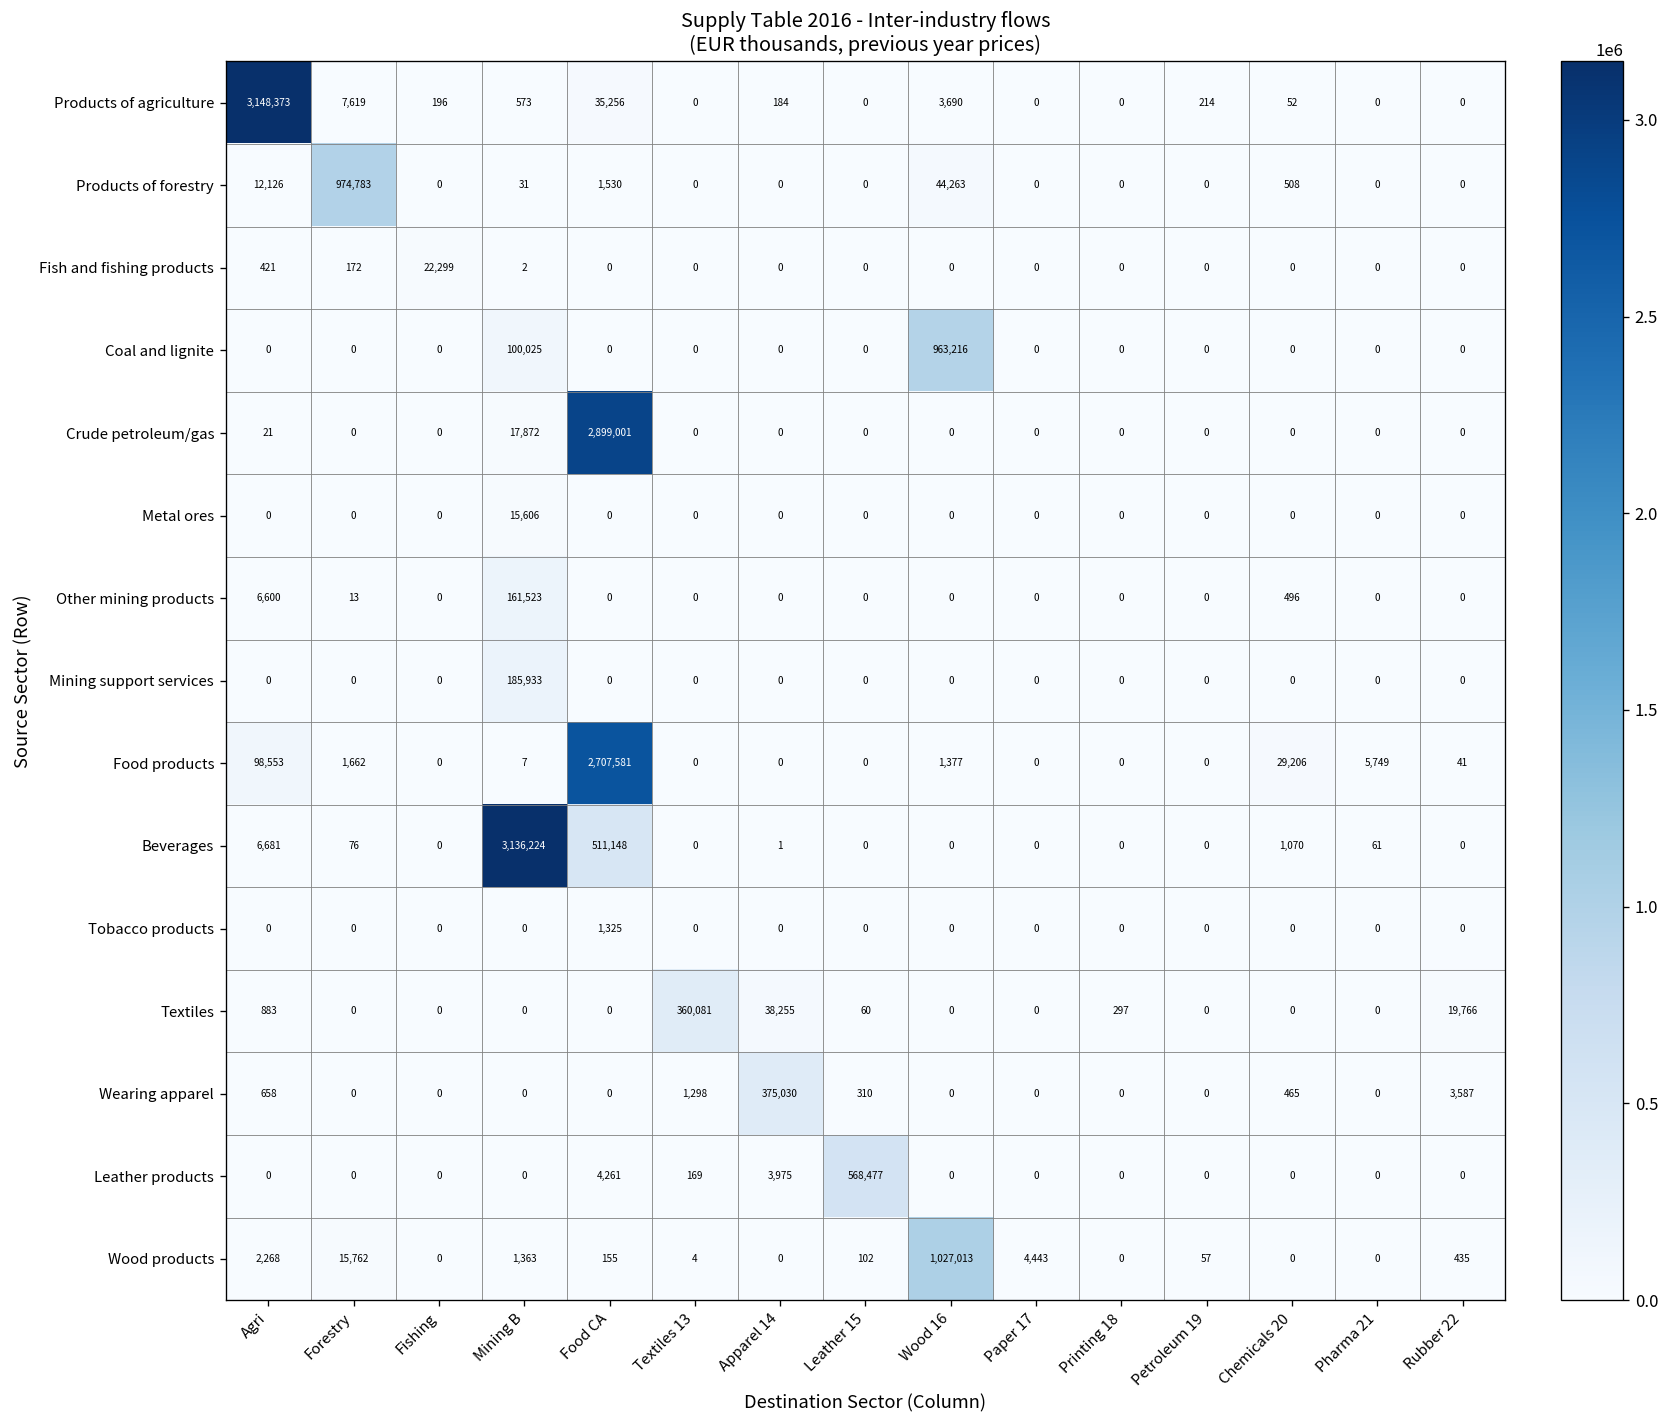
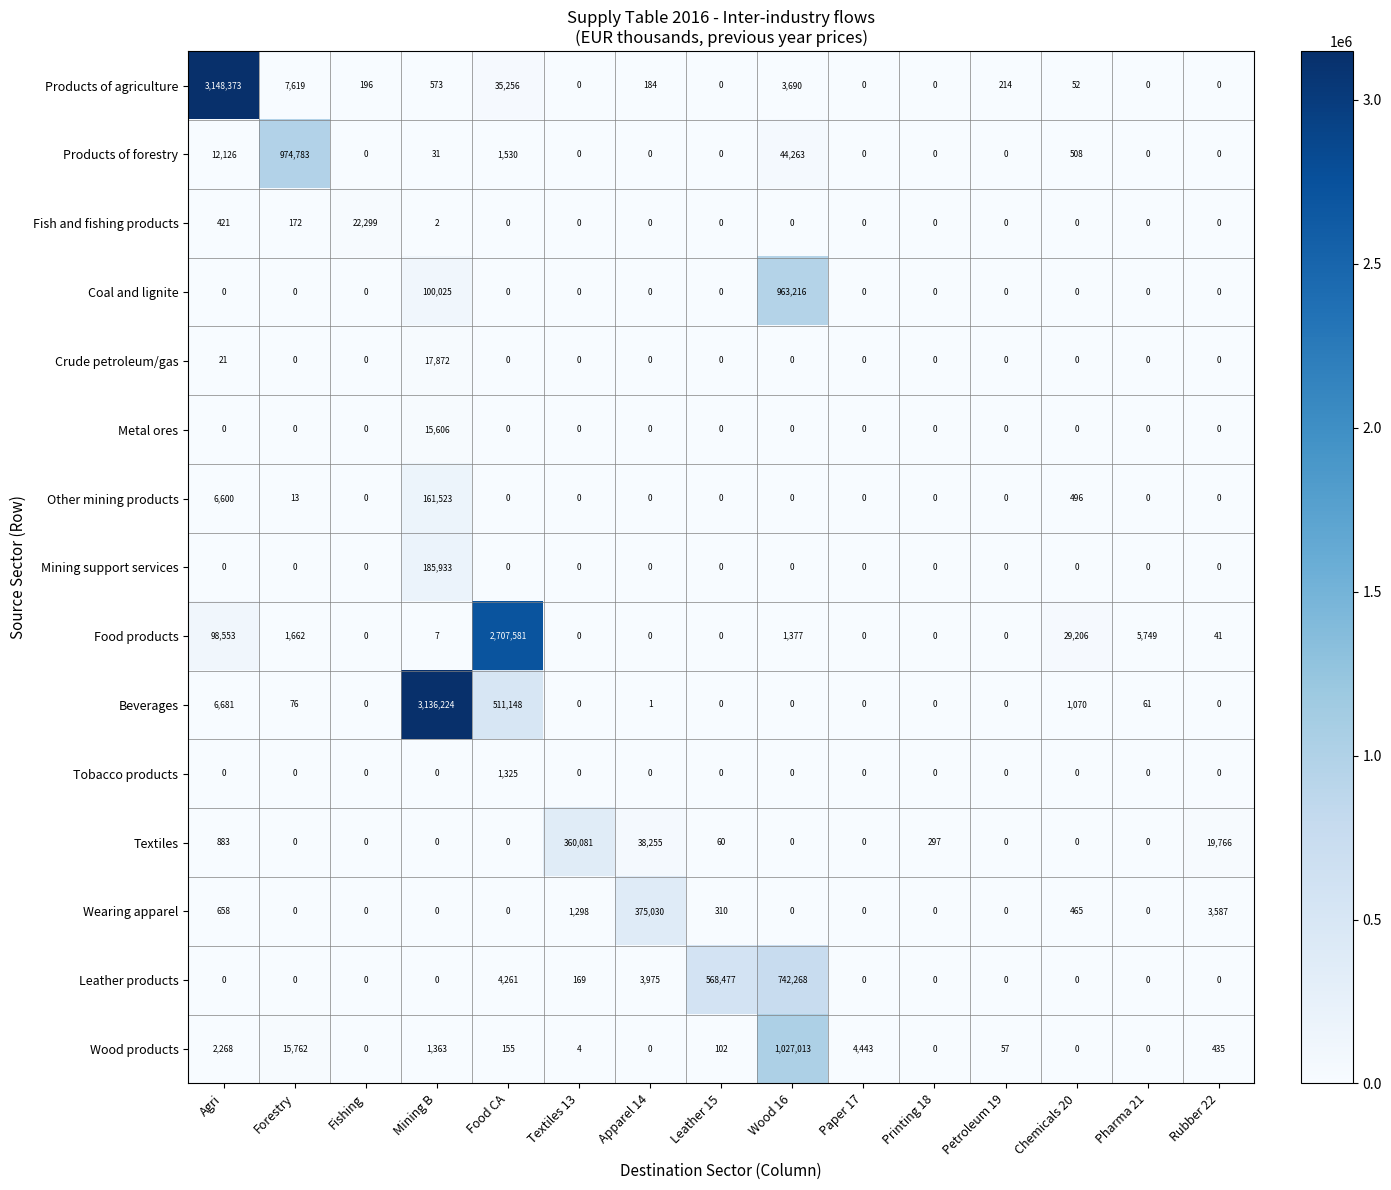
  {
    "Crude petroleum/gas": {
      "Agri": "21",
      "Forestry": "0",
      "Fishing": "0",
      "Mining B": "17,872",
-     "Food CA": "2,899,001",
+     "Food CA": "0",
      "Textiles 13": "0",
      "Apparel 14": "0",
      "Leather 15": "0",
      "Wood 16": "0",
      "Paper 17": "0",
      "Printing 18": "0",
      "Petroleum 19": "0",
      "Chemicals 20": "0",
      "Pharma 21": "0",
      "Rubber 22": "0"
    },
    "Leather products": {
      "Agri": "0",
      "Forestry": "0",
      "Fishing": "0",
      "Mining B": "0",
      "Food CA": "4,261",
      "Textiles 13": "169",
      "Apparel 14": "3,975",
      "Leather 15": "568,477",
-     "Wood 16": "0",
+     "Wood 16": "742,268",
      "Paper 17": "0",
      "Printing 18": "0",
      "Petroleum 19": "0",
      "Chemicals 20": "0",
      "Pharma 21": "0",
      "Rubber 22": "0"
    }
  }
